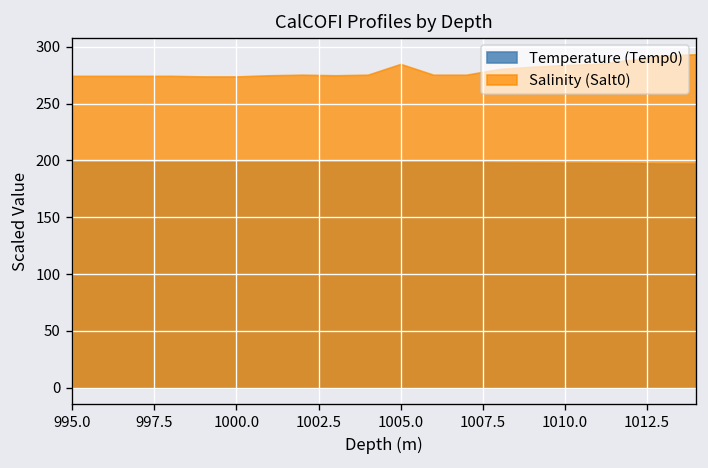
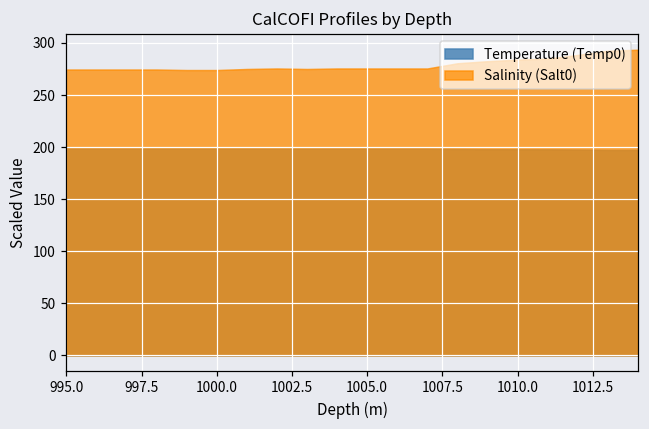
  {
    "Temperature (Temp0)": {
      "995.0": 200,
      "1000.0": 200,
      "1005.0": 200,
      "1010.0": 200
    },
    "Salinity (Salt0)": {
      "995.0": 270,
      "1000.0": 270,
-     "1005.0": 290
+     "1005.0": 280
    }
  }
